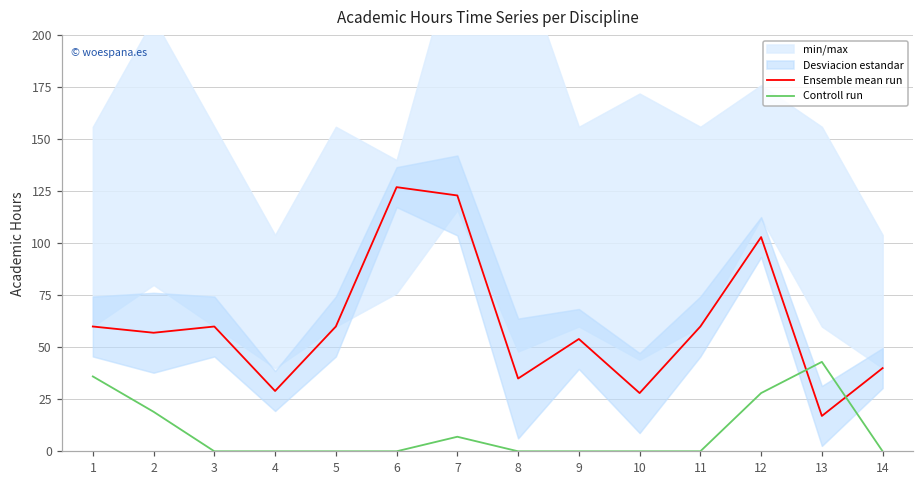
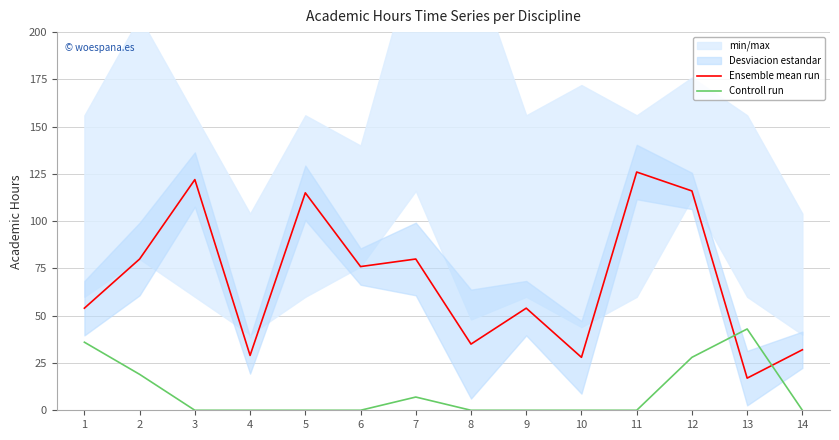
  {
    "Ensemble mean run": {
-     "1": 60,
-     "2": 57,
-     "3": 60,
+     "1": 54,
+     "2": 80,
+     "3": 122,
      "4": 29,
-     "5": 60,
-     "6": 127,
-     "7": 123,
+     "5": 115,
+     "6": 76,
+     "7": 80,
      "8": 35,
      "9": 54,
      "10": 28,
-     "11": 60,
-     "12": 103,
+     "11": 126,
+     "12": 116,
      "13": 17,
-     "14": 40
+     "14": 32
    },
    "Controll run": {
      "1": 36,
      "2": 19,
      "3": 0,
      "4": 0,
      "5": 0,
      "6": 0,
      "7": 7,
      "8": 0,
      "9": 0,
      "10": 0,
      "11": 0,
      "12": 28,
      "13": 43,
      "14": 0
    }
  }
